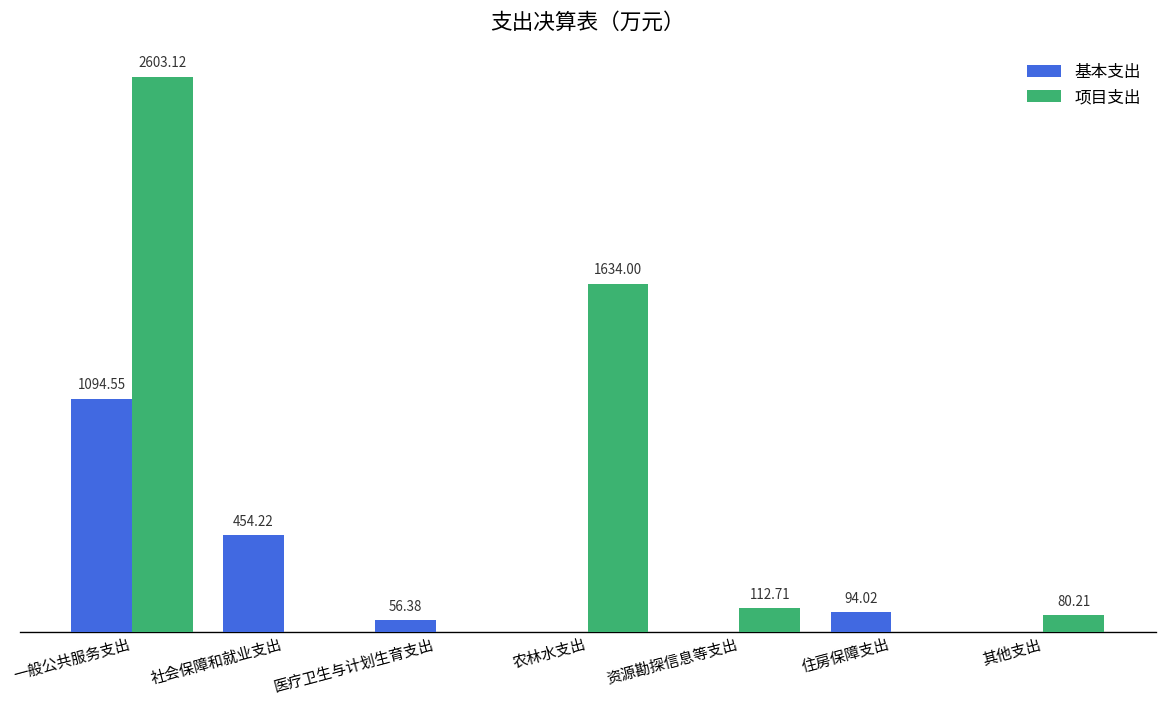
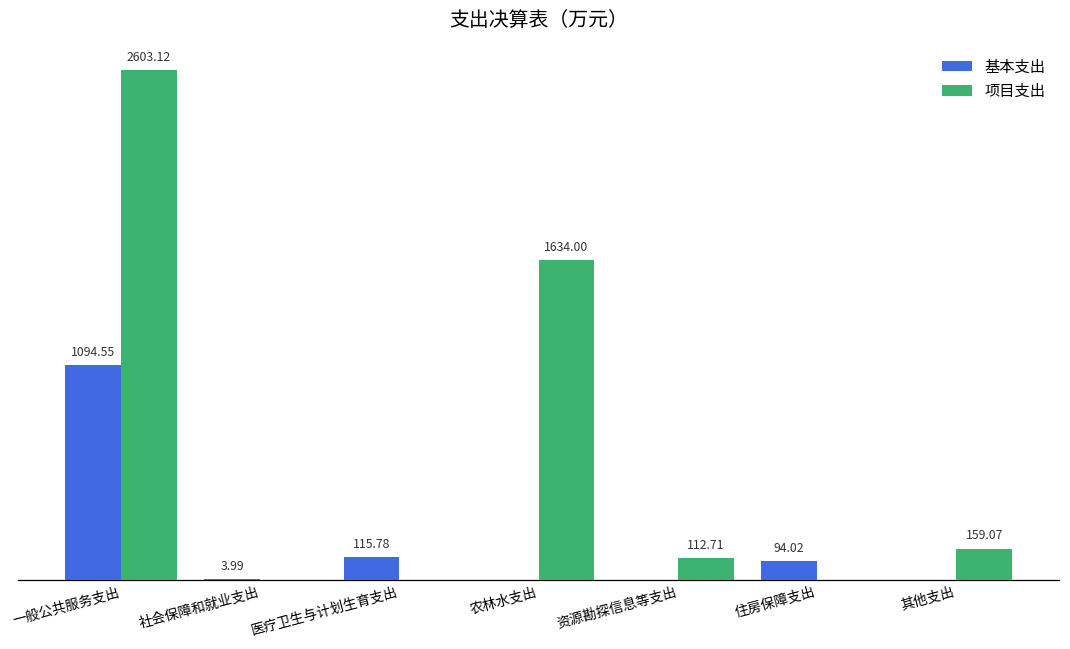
  {
    "基本支出": {
      "一般公共服务支出": 1094.55,
-     "社会保障和就业支出": 454.22,
-     "医疗卫生与计划生育支出": 56.38,
+     "社会保障和就业支出": 3.99,
+     "医疗卫生与计划生育支出": 115.78,
      "住房保障支出": 94.02
    },
    "项目支出": {
      "一般公共服务支出": 2603.12,
      "农林水支出": 1634.00,
      "资源勘探信息等支出": 112.71,
-     "其他支出": 80.21
+     "其他支出": 159.07
    }
  }
